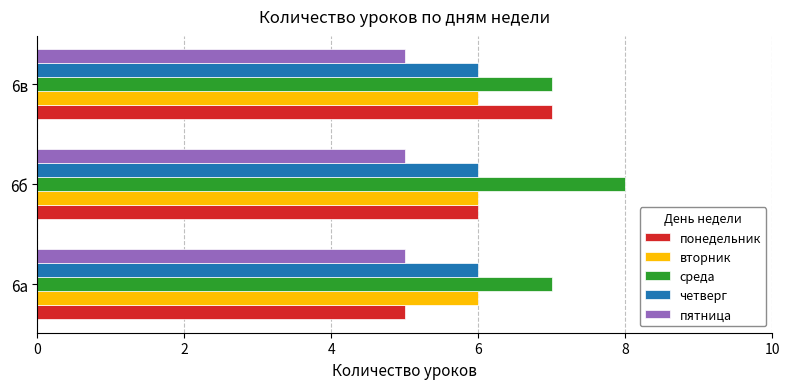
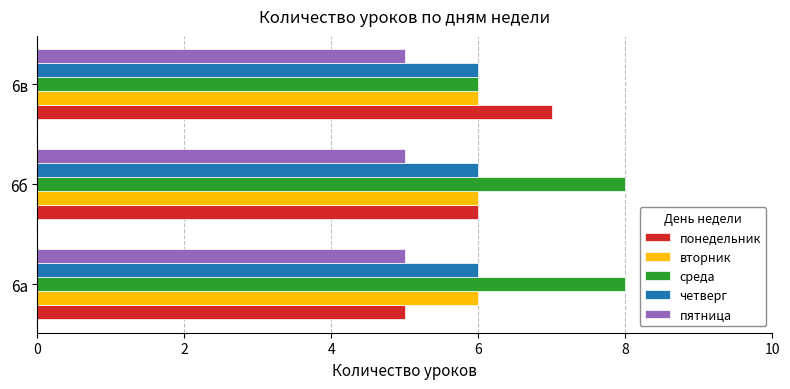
  {
    "понедельник": {
      "6в": 7,
      "6б": 6,
      "6а": 5
    },
    "вторник": {
      "6в": 6,
      "6б": 6,
      "6а": 6
    },
    "среда": {
-     "6в": 7,
+     "6в": 6,
      "6б": 8,
-     "6а": 7
+     "6а": 8
    },
    "четверг": {
      "6в": 6,
      "6б": 6,
      "6а": 6
    },
    "пятница": {
      "6в": 5,
      "6б": 5,
      "6а": 5
    }
  }
